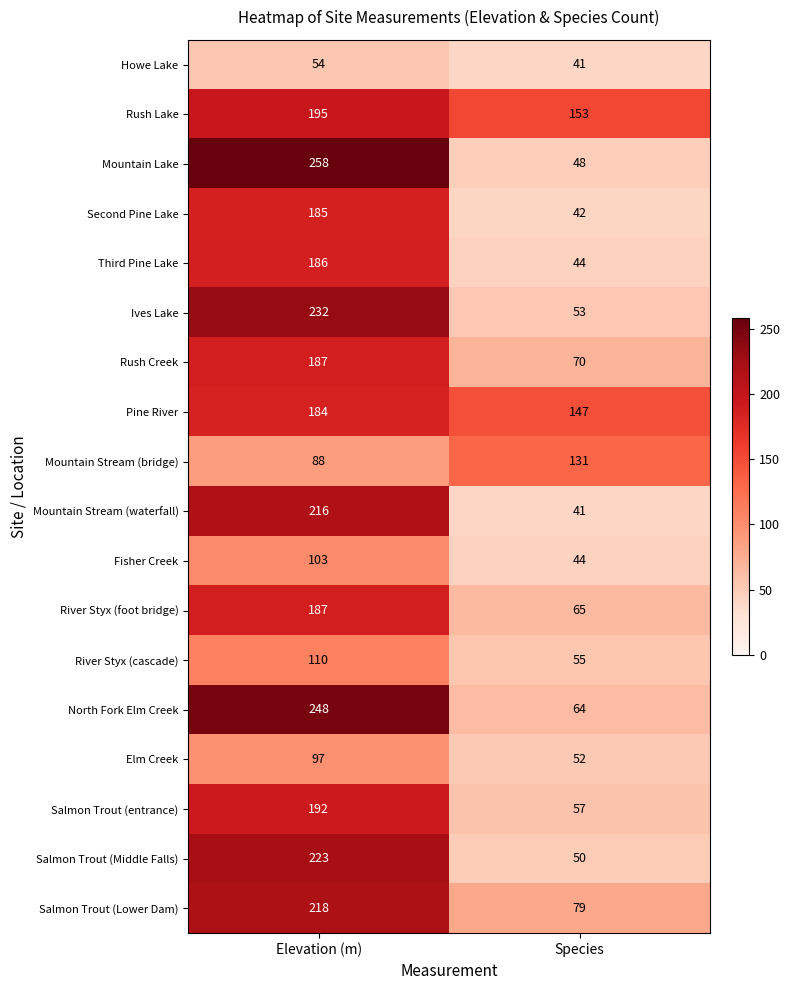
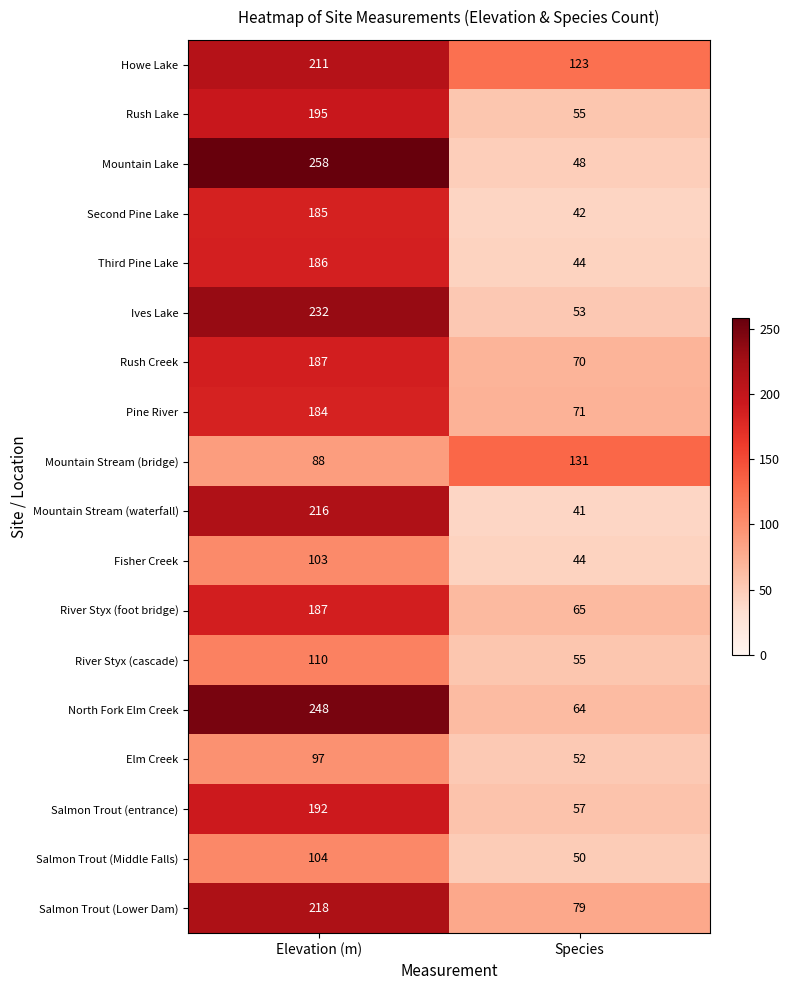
  {
    "Howe Lake": {
-     "Elevation (m)": 54,
-     "Species": 41
+     "Elevation (m)": 211,
+     "Species": 123
    },
    "Rush Lake": {
      "Elevation (m)": 195,
-     "Species": 153
+     "Species": 55
    },
    "Mountain Lake": {
      "Elevation (m)": 258,
      "Species": 48
    },
    "Second Pine Lake": {
      "Elevation (m)": 185,
      "Species": 42
    },
    "Third Pine Lake": {
      "Elevation (m)": 186,
      "Species": 44
    },
    "Ives Lake": {
      "Elevation (m)": 232,
      "Species": 53
    },
    "Rush Creek": {
      "Elevation (m)": 187,
      "Species": 70
    },
    "Pine River": {
      "Elevation (m)": 184,
-     "Species": 147
+     "Species": 71
    },
    "Mountain Stream (bridge)": {
      "Elevation (m)": 88,
      "Species": 131
    },
    "Mountain Stream (waterfall)": {
      "Elevation (m)": 216,
      "Species": 41
    },
    "Fisher Creek": {
      "Elevation (m)": 103,
      "Species": 44
    },
    "River Styx (foot bridge)": {
      "Elevation (m)": 187,
      "Species": 65
    },
    "River Styx (cascade)": {
      "Elevation (m)": 110,
      "Species": 55
    },
    "North Fork Elm Creek": {
      "Elevation (m)": 248,
      "Species": 64
    },
    "Elm Creek": {
      "Elevation (m)": 97,
      "Species": 52
    },
    "Salmon Trout (entrance)": {
      "Elevation (m)": 192,
      "Species": 57
    },
    "Salmon Trout (Middle Falls)": {
-     "Elevation (m)": 223,
+     "Elevation (m)": 104,
      "Species": 50
    },
    "Salmon Trout (Lower Dam)": {
      "Elevation (m)": 218,
      "Species": 79
    }
  }
